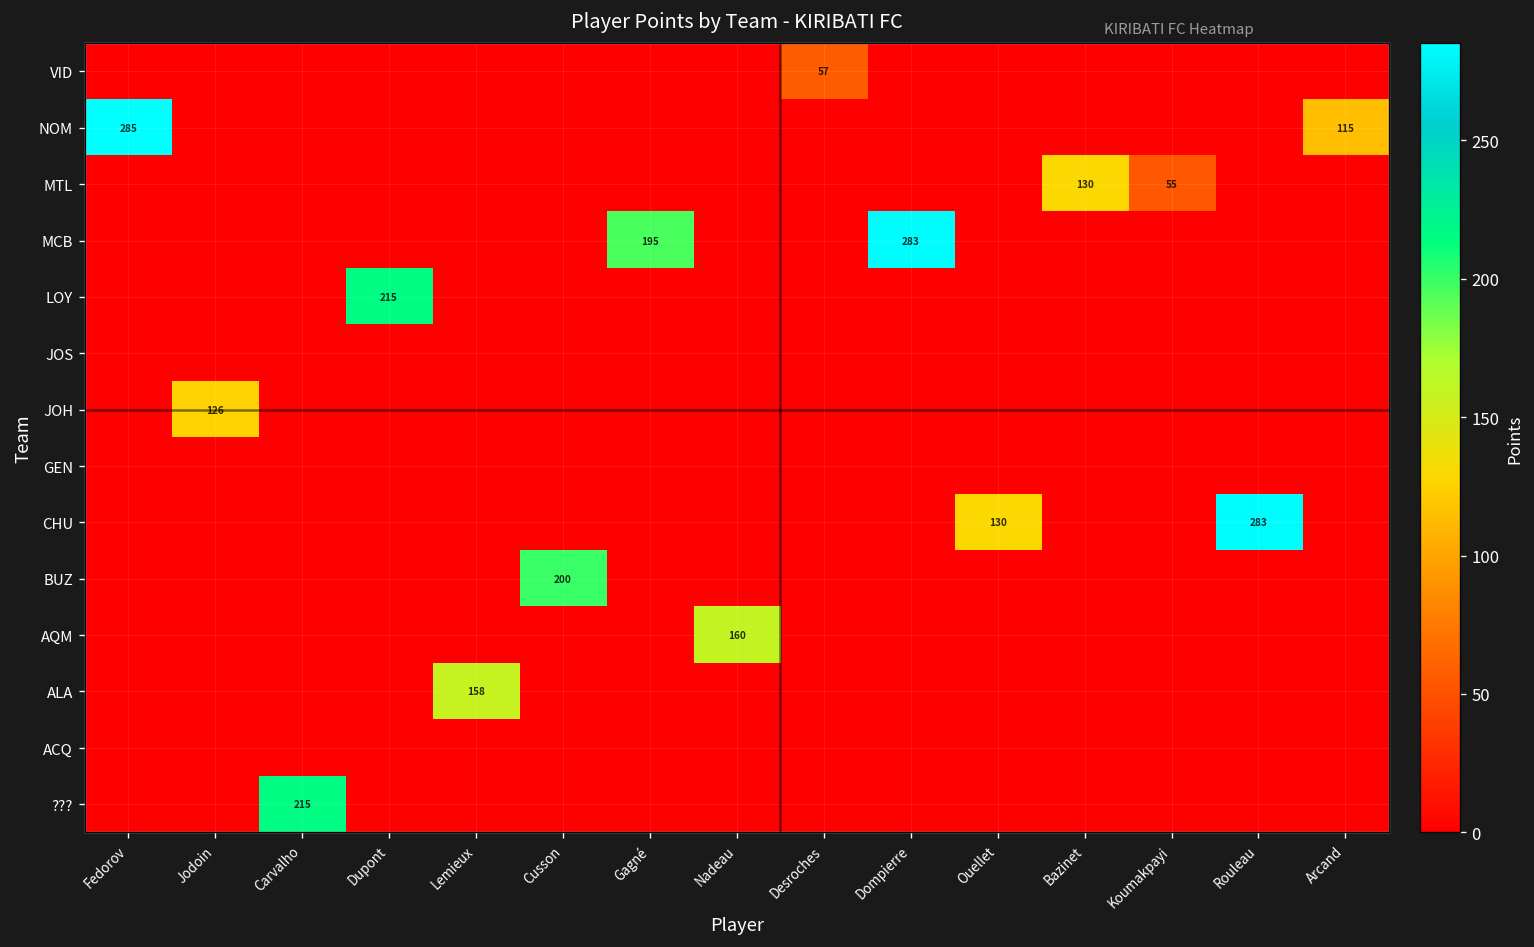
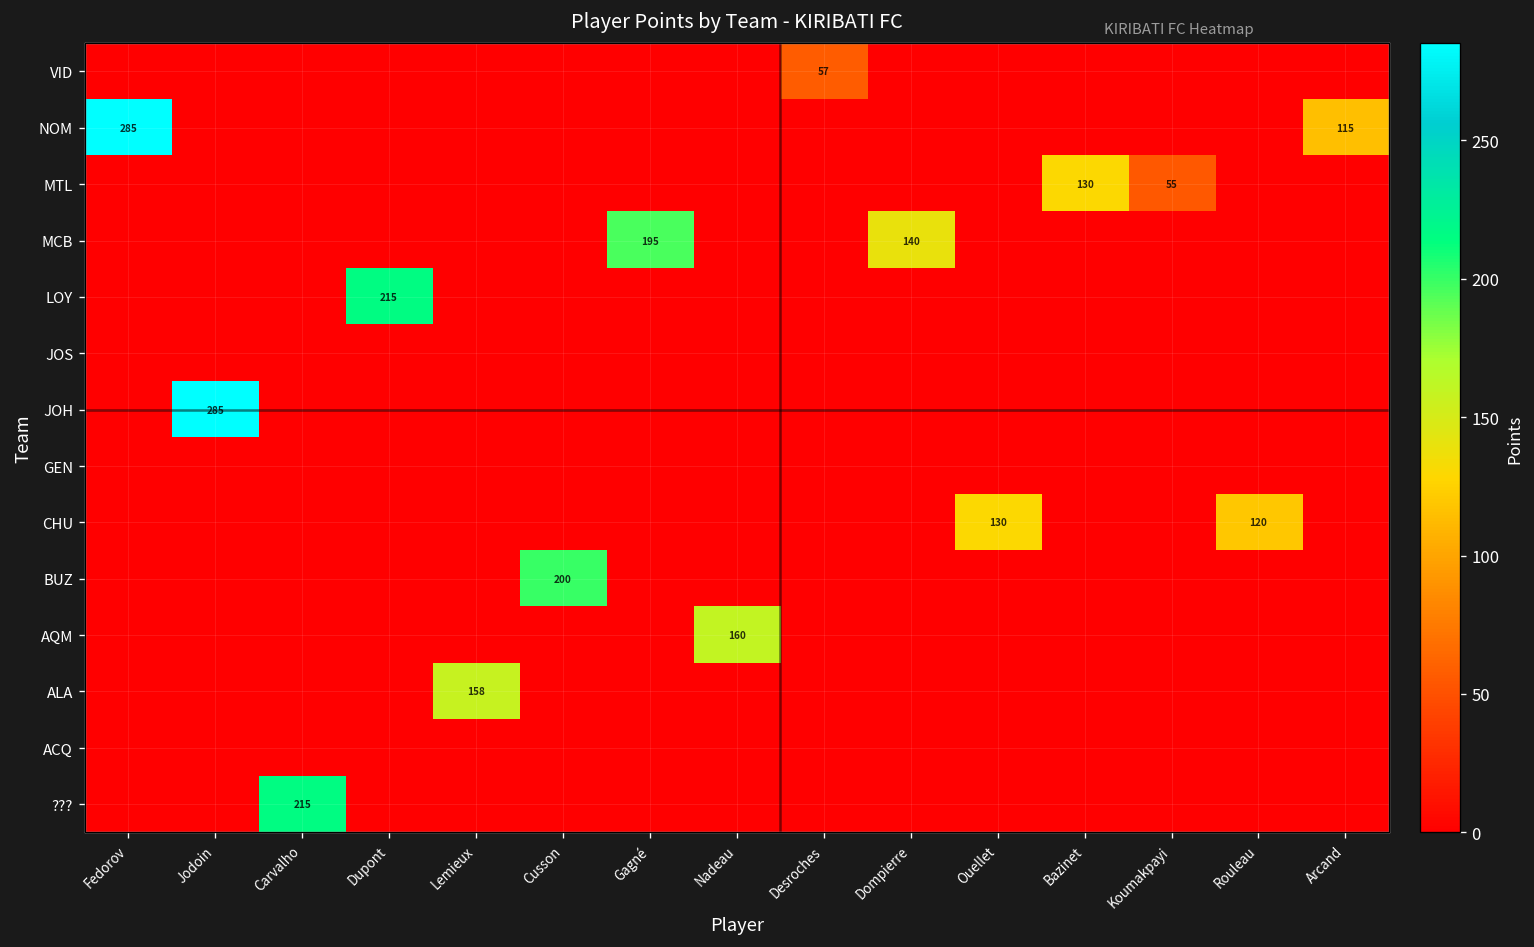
  {
    "VID": {
      "Desroches": 57
    },
    "NOM": {
      "Fedorov": 285,
      "Arcand": 115
    },
    "MTL": {
      "Bazinet": 130,
      "Koumakpayi": 55
    },
    "MCB": {
      "Gagné": 195,
-     "Dompierre": 283
+     "Dompierre": 140
    },
    "LOY": {
      "Dupont": 215
    },
    "JOH": {
-     "Jodoin": 126
+     "Jodoin": 285
    },
    "CHU": {
      "Ouellet": 130,
-     "Rouleau": 283
+     "Rouleau": 120
    },
    "BUZ": {
      "Cusson": 200
    },
    "AQM": {
      "Nadeau": 160
    },
    "ALA": {
      "Lemieux": 158
    },
    "???": {
      "Carvalho": 215
    }
  }
